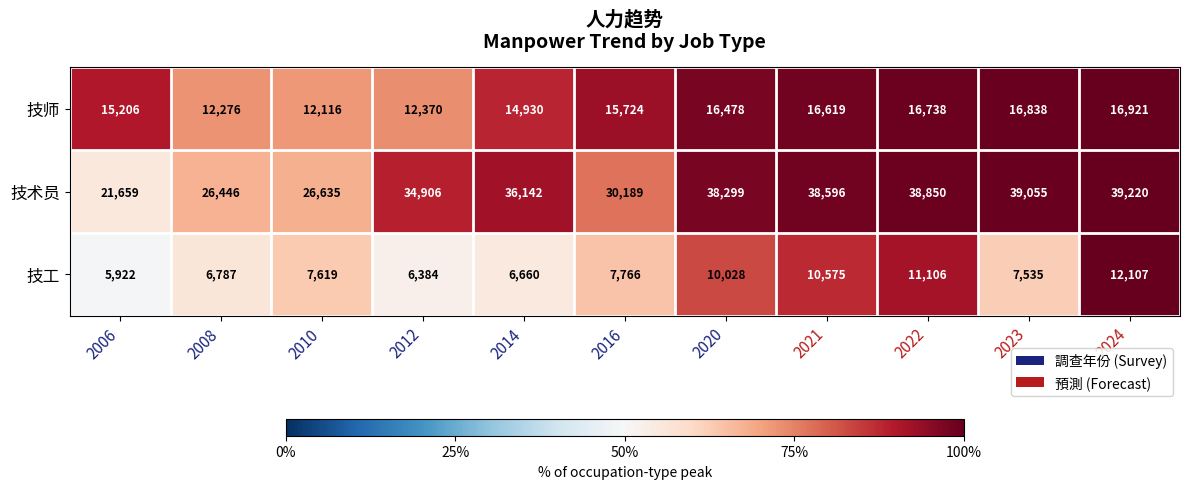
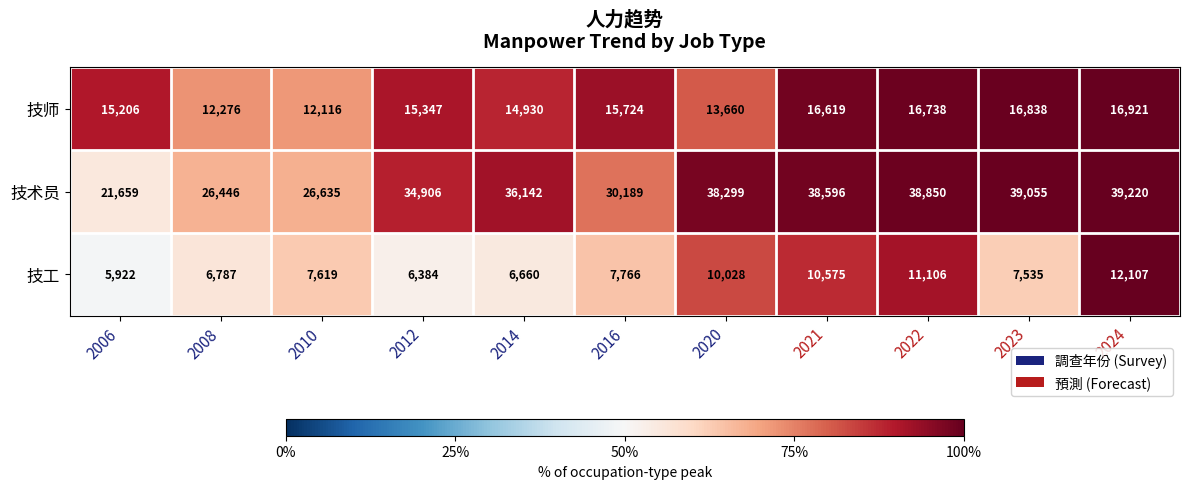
  {
    "技师": {
      "2006": "15,206",
      "2008": "12,276",
      "2010": "12,116",
-     "2012": "12,370",
+     "2012": "15,347",
      "2014": "14,930",
      "2016": "15,724",
-     "2020": "16,478",
+     "2020": "13,660",
      "2021": "16,619",
      "2022": "16,738",
      "2023": "16,838",
      "2024": "16,921"
    },
    "技术员": {
      "2006": "21,659",
      "2008": "26,446",
      "2010": "26,635",
      "2012": "34,906",
      "2014": "36,142",
      "2016": "30,189",
      "2020": "38,299",
      "2021": "38,596",
      "2022": "38,850",
      "2023": "39,055",
      "2024": "39,220"
    },
    "技工": {
      "2006": "5,922",
      "2008": "6,787",
      "2010": "7,619",
      "2012": "6,384",
      "2014": "6,660",
      "2016": "7,766",
      "2020": "10,028",
      "2021": "10,575",
      "2022": "11,106",
      "2023": "7,535",
      "2024": "12,107"
    }
  }
